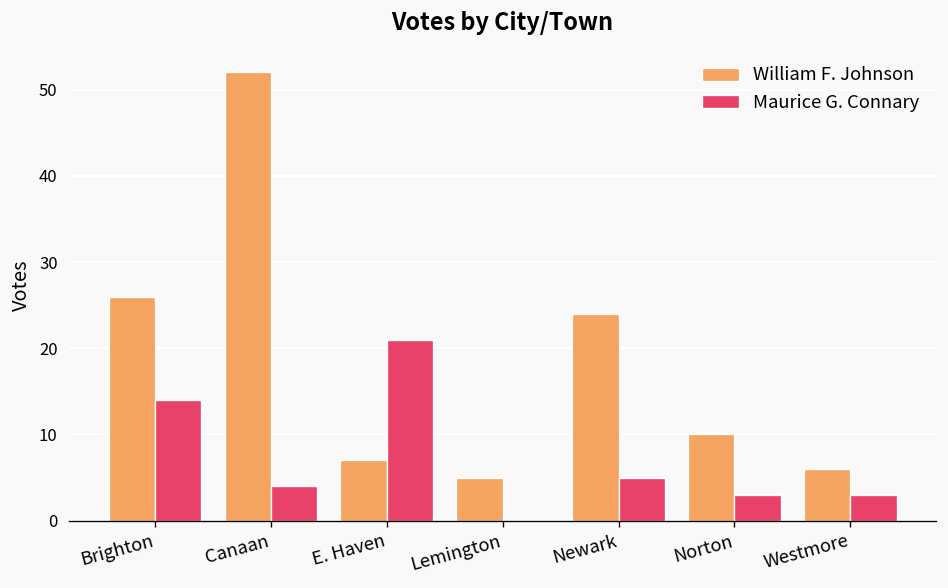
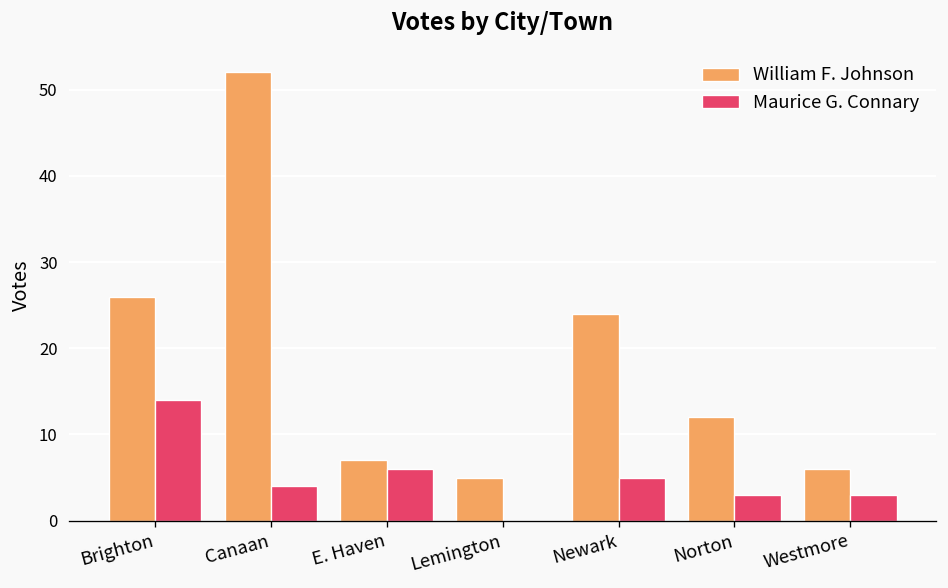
  {
    "William F. Johnson": {
      "Brighton": 26,
      "Canaan": 52,
      "E. Haven": 7,
      "Lemington": 5,
      "Newark": 24,
-     "Norton": 10,
+     "Norton": 12,
      "Westmore": 6
    },
    "Maurice G. Connary": {
      "Brighton": 14,
      "Canaan": 4,
-     "E. Haven": 21,
+     "E. Haven": 6,
      "Lemington": 0,
      "Newark": 5,
      "Norton": 3,
      "Westmore": 3
    }
  }
